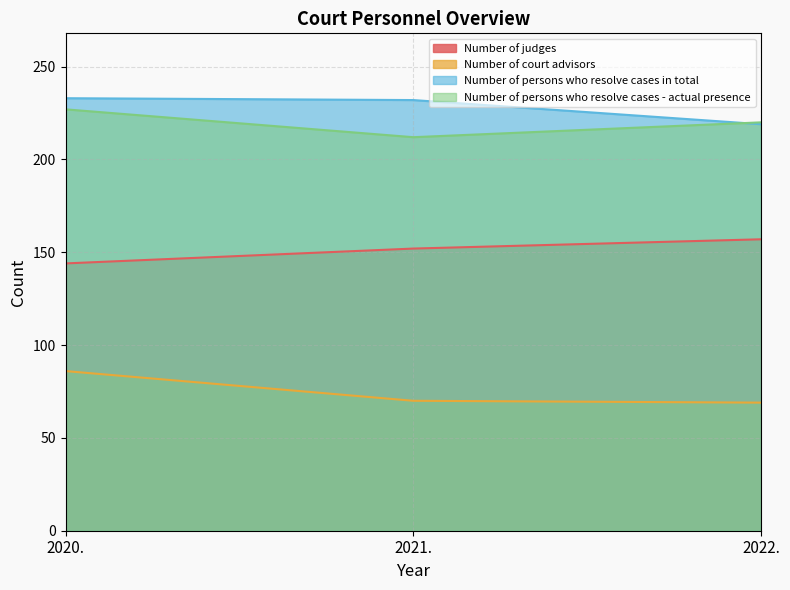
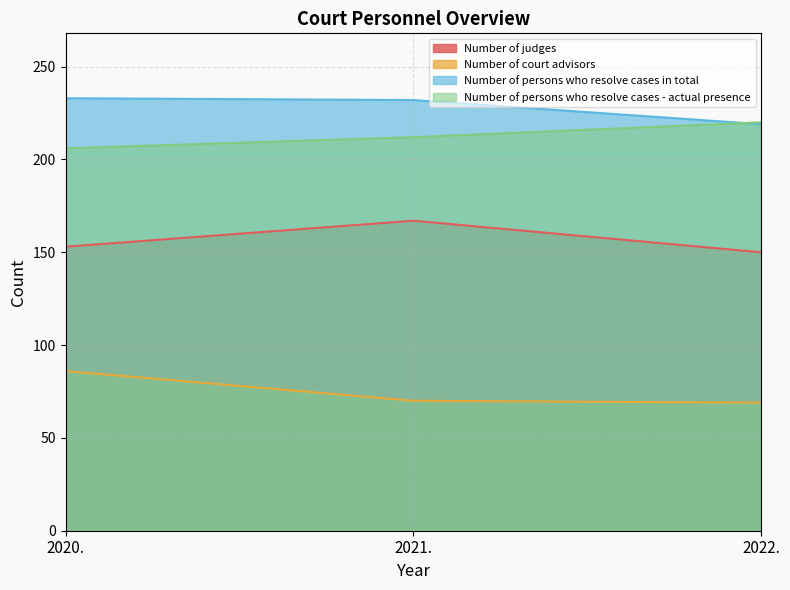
  {
    "Number of judges": {
-     "2020.": 144,
-     "2021.": 152,
-     "2022.": 157
+     "2020.": 153,
+     "2021.": 167,
+     "2022.": 150
    },
    "Number of court advisors": {
      "2020.": 86,
      "2021.": 70,
      "2022.": 69
    },
    "Number of persons who resolve cases in total": {
      "2020.": 233,
      "2021.": 232
    },
    "Number of persons who resolve cases - actual presence": {
-     "2020.": 227,
+     "2020.": 206,
      "2021.": 212
    }
  }
